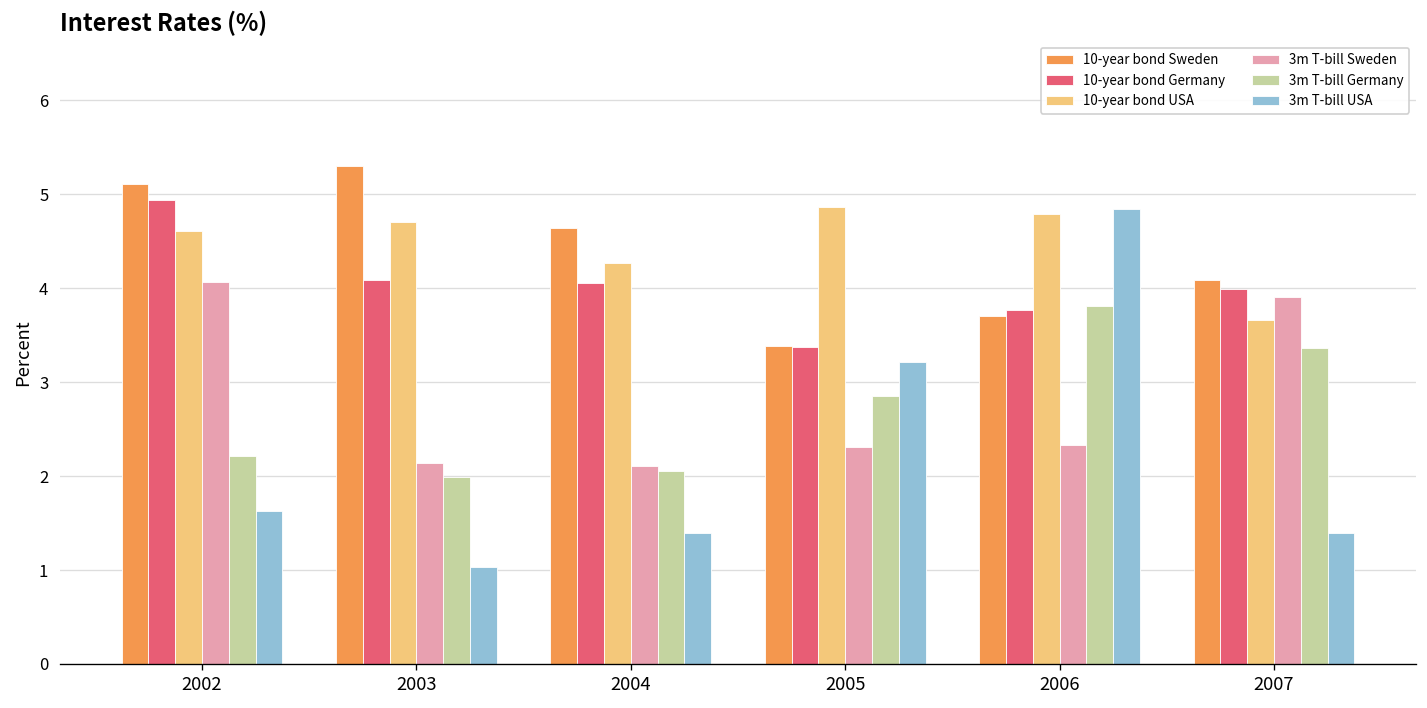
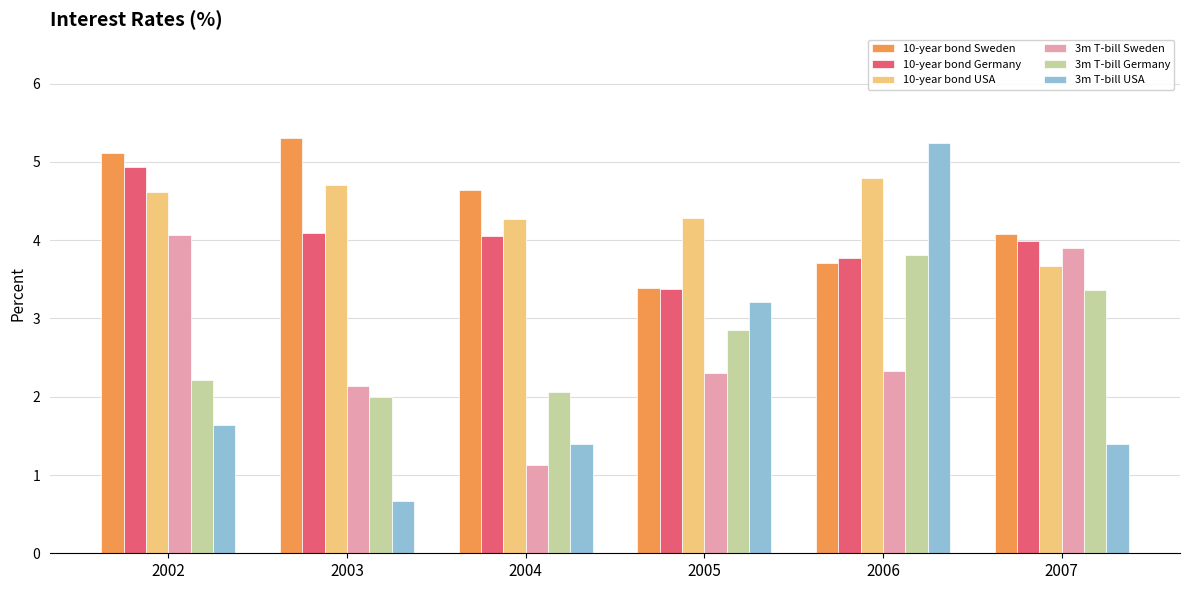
  {
    "10-year bond Sweden": {
      "2002": 5.1,
      "2003": 5.3,
      "2004": 4.6,
      "2005": 3.4,
      "2006": 3.7,
      "2007": 4.1
    },
    "10-year bond Germany": {
      "2002": 4.9,
      "2003": 4.1,
      "2004": 4.1,
      "2005": 3.4,
      "2006": 3.8,
      "2007": 4.0
    },
    "10-year bond USA": {
      "2002": 4.6,
      "2003": 4.7,
      "2004": 4.3,
-     "2005": 4.9,
+     "2005": 4.3,
      "2006": 4.8,
      "2007": 3.7
    },
    "3m T-bill Sweden": {
      "2002": 4.1,
      "2003": 2.1,
-     "2004": 2.1,
+     "2004": 1.1,
      "2005": 2.3,
      "2006": 2.3,
      "2007": 3.9
    },
    "3m T-bill Germany": {
      "2002": 2.2,
      "2003": 2.0,
      "2004": 2.1,
      "2005": 2.9,
      "2006": 3.8,
      "2007": 3.4
    },
    "3m T-bill USA": {
      "2002": 1.6,
-     "2003": 1.0,
+     "2003": 0.7,
      "2004": 1.4,
      "2005": 3.2,
-     "2006": 4.8,
+     "2006": 5.2,
      "2007": 1.4
    }
  }
